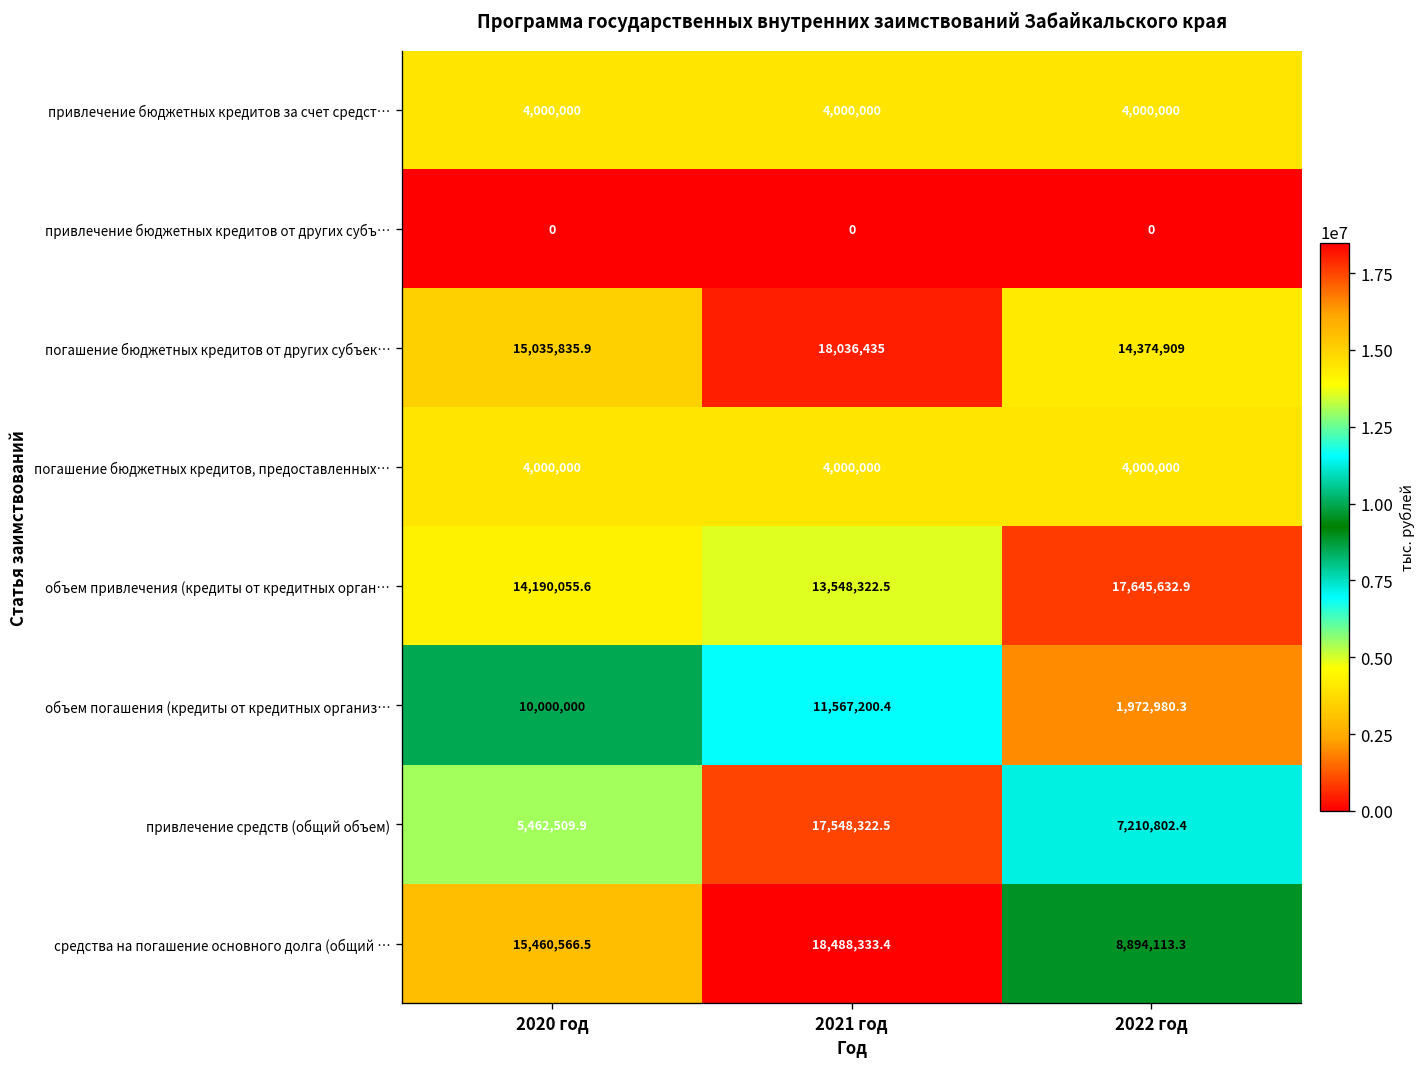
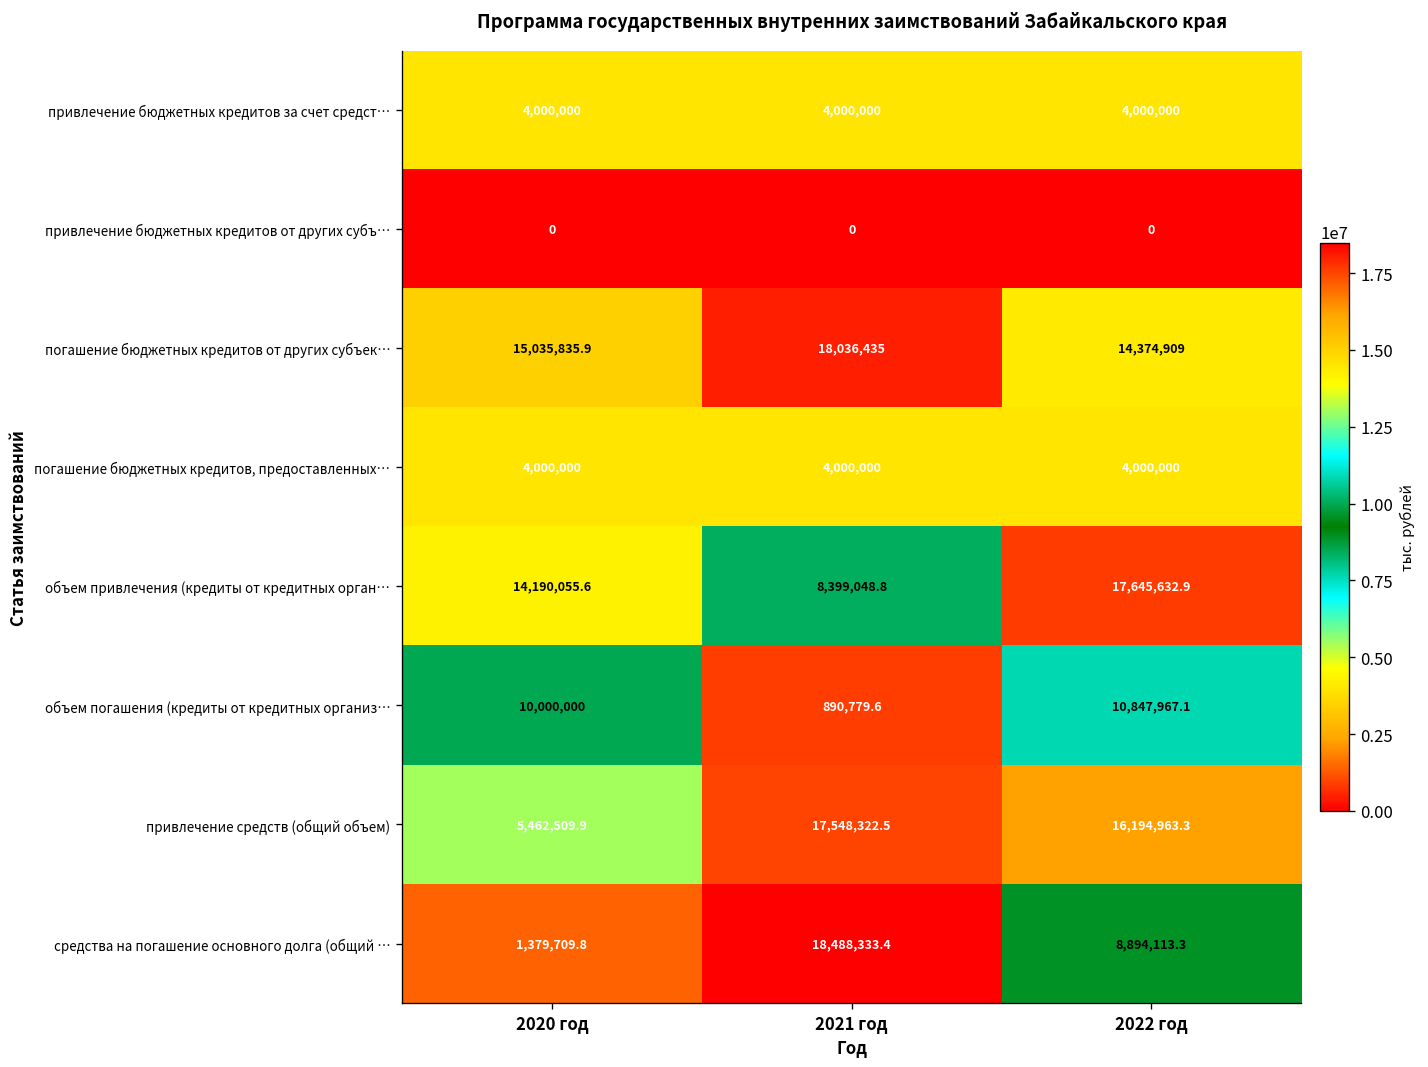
  {
    "привлечение бюджетных кредитов за счет средст…": {
      "2020 год": "4,000,000",
      "2021 год": "4,000,000",
      "2022 год": "4,000,000"
    },
    "привлечение бюджетных кредитов от других субъ…": {
      "2020 год": "0",
      "2021 год": "0",
      "2022 год": "0"
    },
    "погашение бюджетных кредитов от других субъек…": {
      "2020 год": "15,035,835.9",
      "2021 год": "18,036,435",
      "2022 год": "14,374,909"
    },
    "погашение бюджетных кредитов, предоставленных…": {
      "2020 год": "4,000,000",
      "2021 год": "4,000,000",
      "2022 год": "4,000,000"
    },
    "объем привлечения (кредиты от кредитных орган…": {
      "2020 год": "14,190,055.6",
-     "2021 год": "13,548,322.5",
+     "2021 год": "8,399,048.8",
      "2022 год": "17,645,632.9"
    },
    "объем погашения (кредиты от кредитных организ…": {
      "2020 год": "10,000,000",
-     "2021 год": "11,567,200.4",
-     "2022 год": "1,972,980.3"
+     "2021 год": "890,779.6",
+     "2022 год": "10,847,967.1"
    },
    "привлечение средств (общий объем)": {
      "2020 год": "5,462,509.9",
      "2021 год": "17,548,322.5",
-     "2022 год": "7,210,802.4"
+     "2022 год": "16,194,963.3"
    },
    "средства на погашение основного долга (общий …": {
-     "2020 год": "15,460,566.5",
+     "2020 год": "1,379,709.8",
      "2021 год": "18,488,333.4",
      "2022 год": "8,894,113.3"
    }
  }
